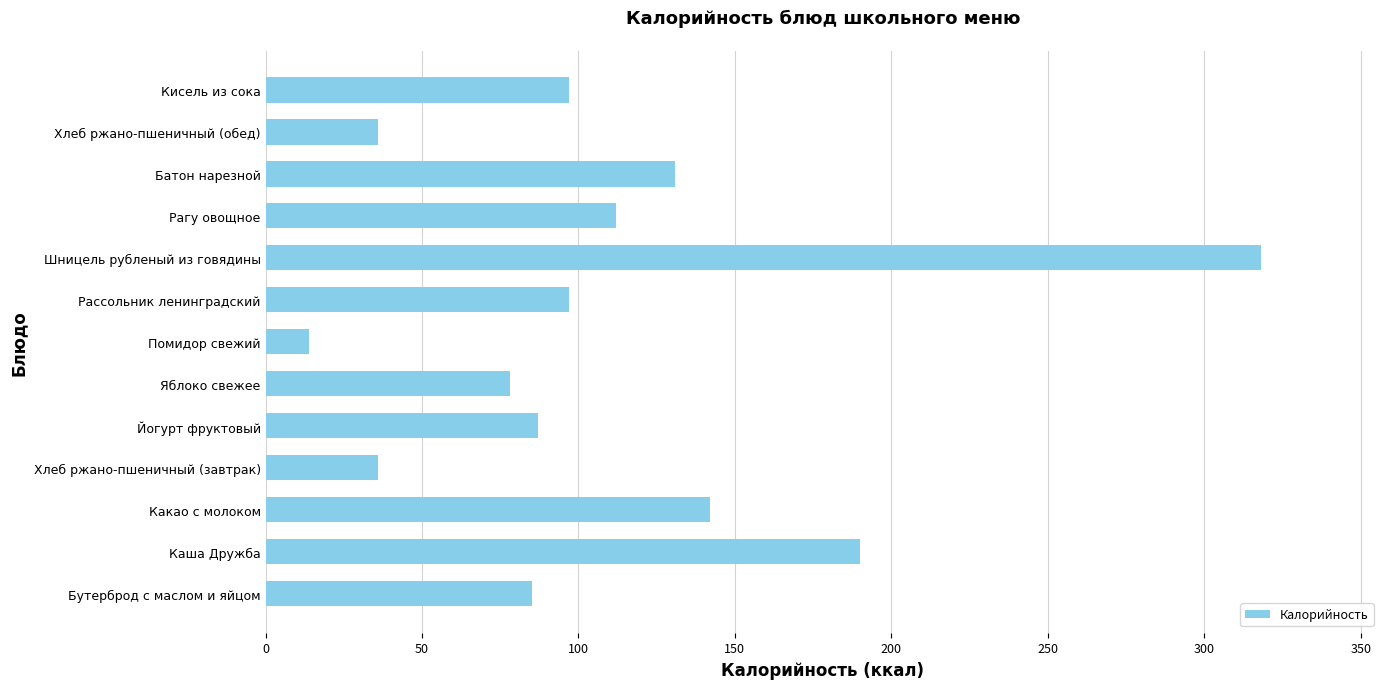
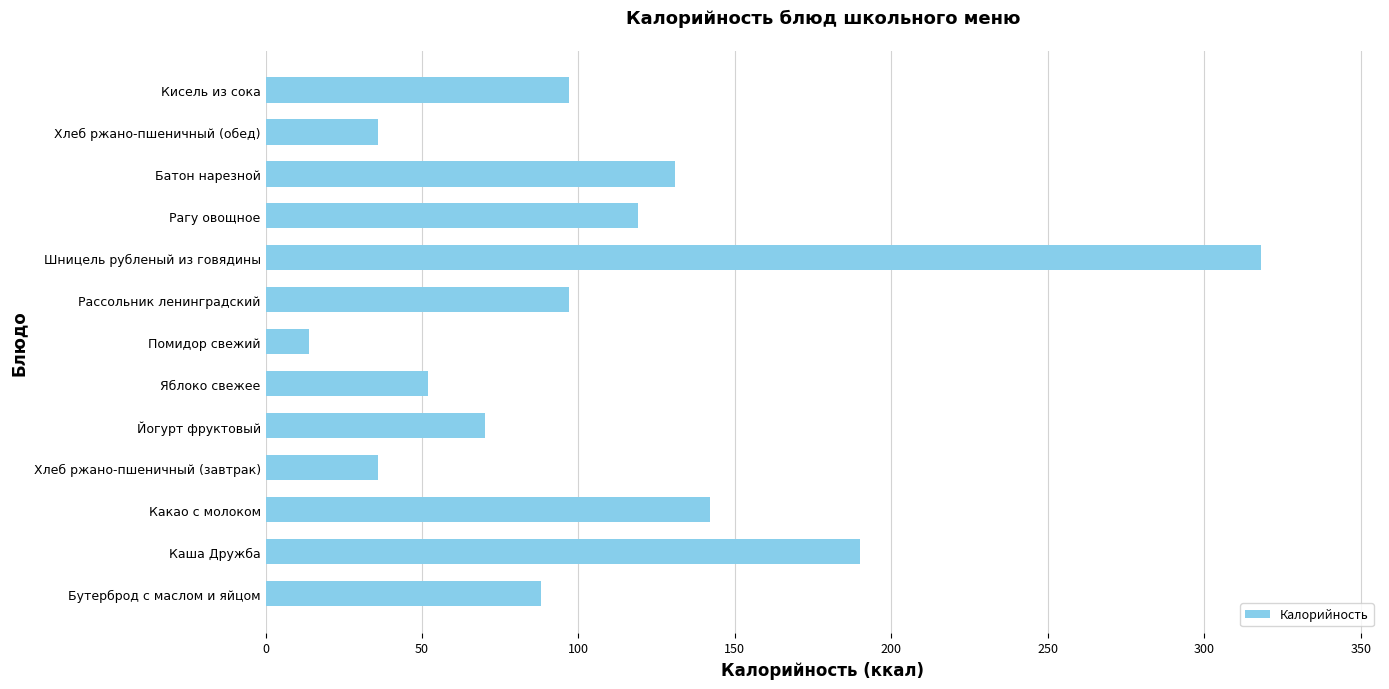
  {
    "Кисель из сока": 97,
    "Хлеб ржано-пшеничный (обед)": 36,
    "Батон нарезной": 131,
-   "Рагу овощное": 112,
+   "Рагу овощное": 119,
    "Шницель рубленый из говядины": 318,
    "Рассольник ленинградский": 97,
    "Помидор свежий": 14,
-   "Яблоко свежее": 78,
-   "Йогурт фруктовый": 87,
+   "Яблоко свежее": 52,
+   "Йогурт фруктовый": 70,
    "Хлеб ржано-пшеничный (завтрак)": 36,
    "Какао с молоком": 142,
    "Каша Дружба": 190,
-   "Бутерброд с маслом и яйцом": 85
+   "Бутерброд с маслом и яйцом": 88
  }
